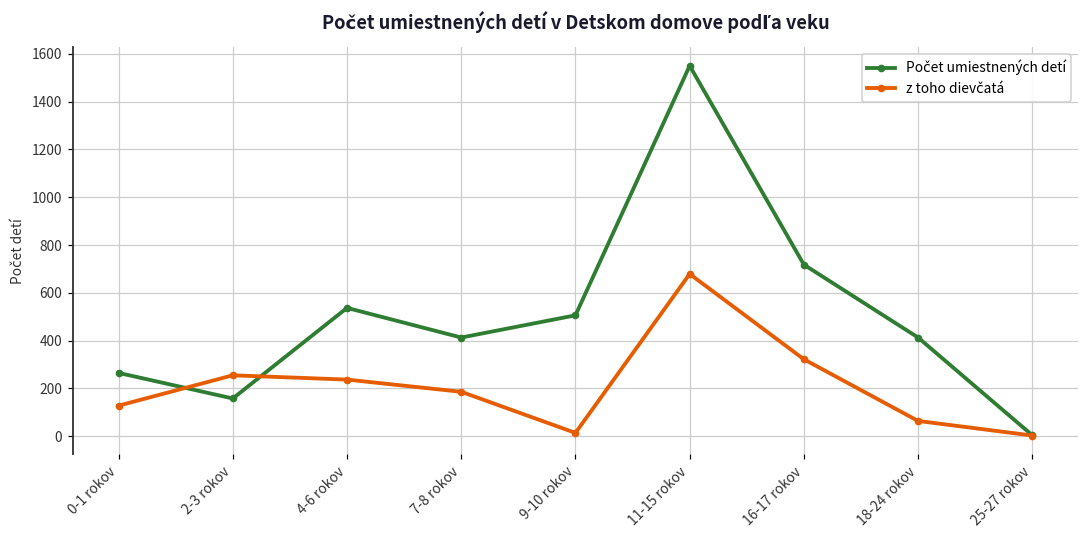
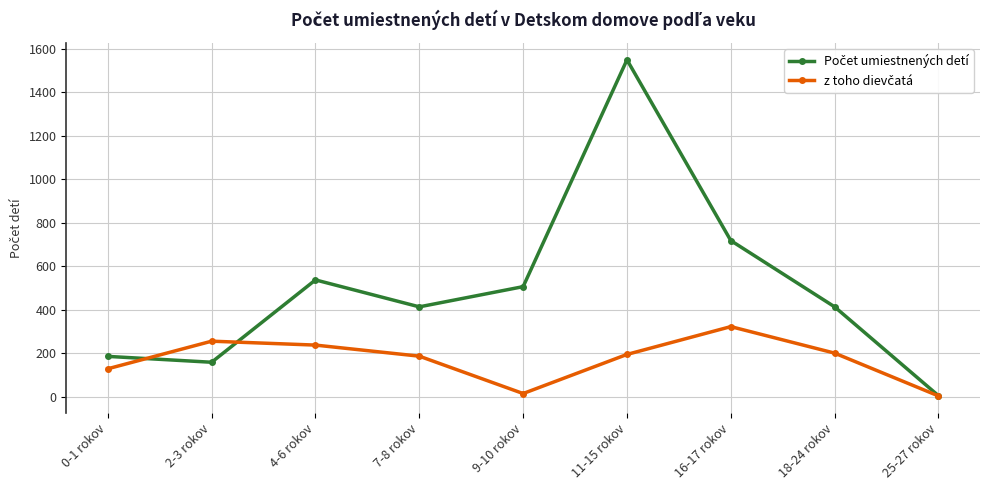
  {
    "Počet umiestnených detí": {
-     "0-1 rokov": 270,
+     "0-1 rokov": 190,
      "2-3 rokov": 160,
      "4-6 rokov": 540,
      "7-8 rokov": 410,
      "9-10 rokov": 510,
      "11-15 rokov": 1550,
      "16-17 rokov": 720,
      "18-24 rokov": 410
    },
    "z toho dievčatá": {
      "0-1 rokov": 130,
      "2-3 rokov": 260,
      "4-6 rokov": 240,
      "7-8 rokov": 190,
      "9-10 rokov": 10,
-     "11-15 rokov": 680,
+     "11-15 rokov": 190,
      "16-17 rokov": 320,
-     "18-24 rokov": 60
+     "18-24 rokov": 200
    }
  }
